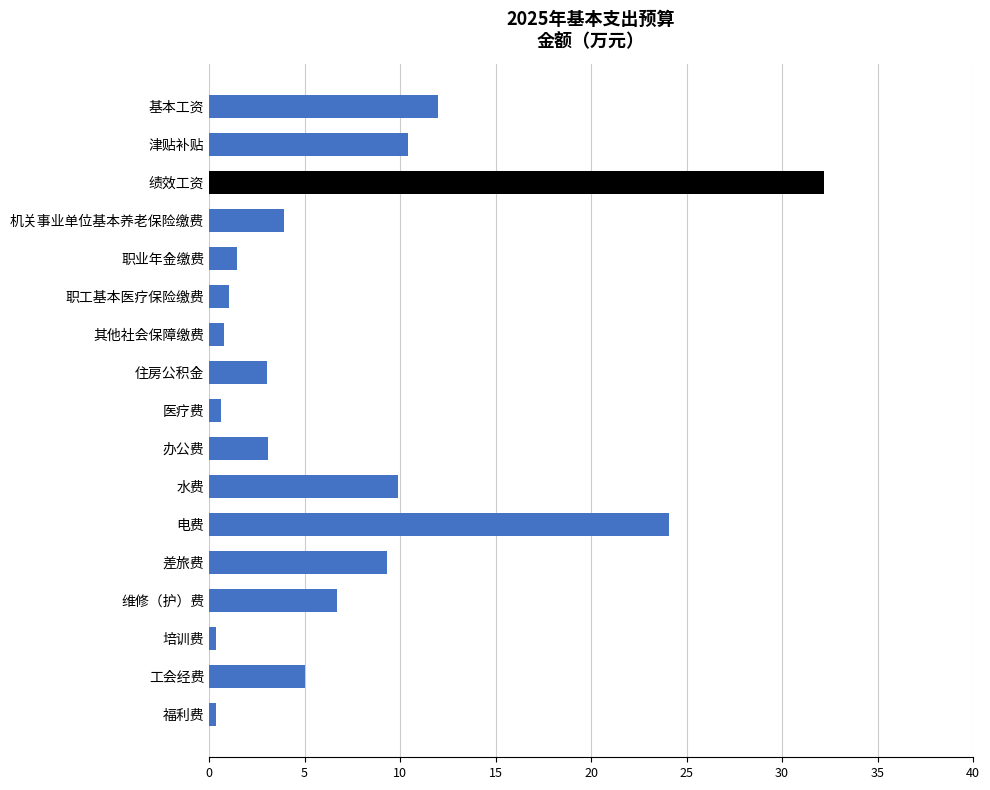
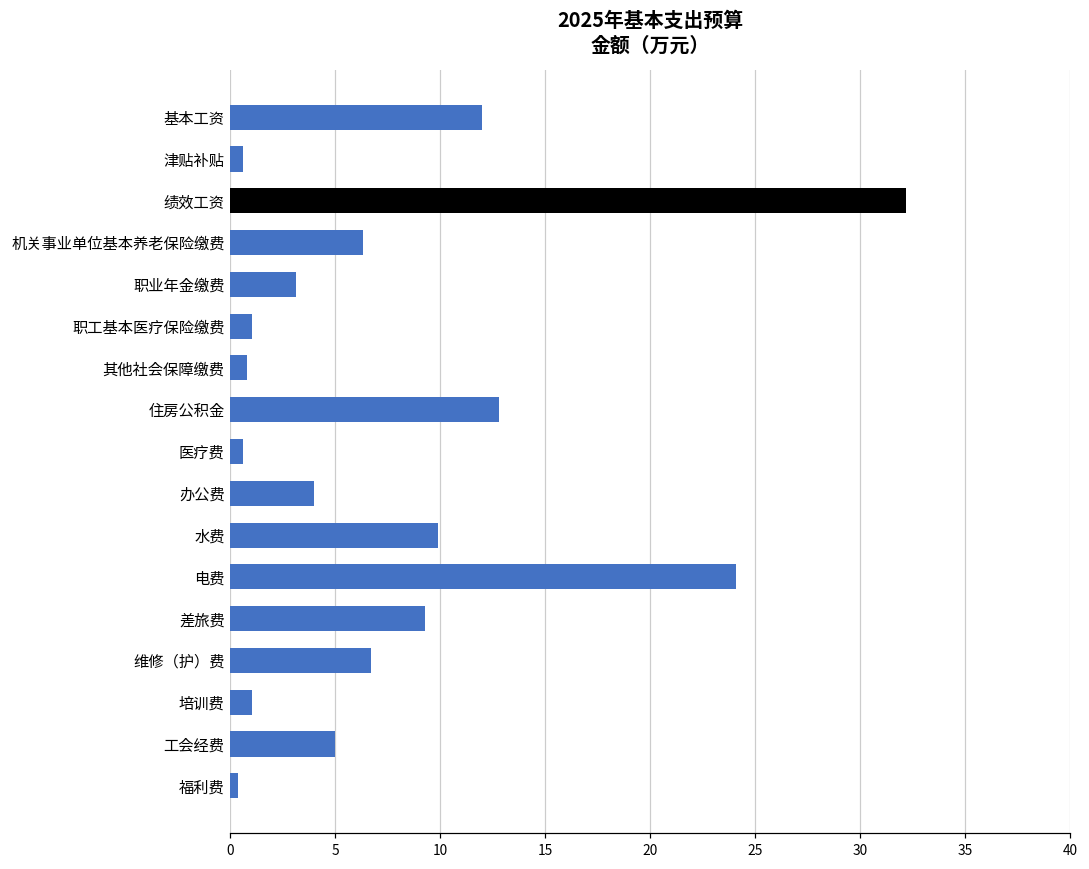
  {
    "基本工资": 12.0,
-   "津贴补贴": 10.4,
+   "津贴补贴": 0.6,
    "绩效工资": 32.2,
-   "机关事业单位基本养老保险缴费": 3.9,
-   "职业年金缴费": 1.4,
+   "机关事业单位基本养老保险缴费": 6.3,
+   "职业年金缴费": 3.2,
    "职工基本医疗保险缴费": 1.0,
    "其他社会保障缴费": 0.8,
-   "住房公积金": 3.0,
+   "住房公积金": 12.8,
    "医疗费": 0.6,
-   "办公费": 3.1,
+   "办公费": 4.0,
    "水费": 9.9,
    "电费": 24.1,
    "差旅费": 9.3,
    "维修（护）费": 6.7,
-   "培训费": 0.4,
+   "培训费": 1.1,
    "工会经费": 5.0,
    "福利费": 0.4
  }
